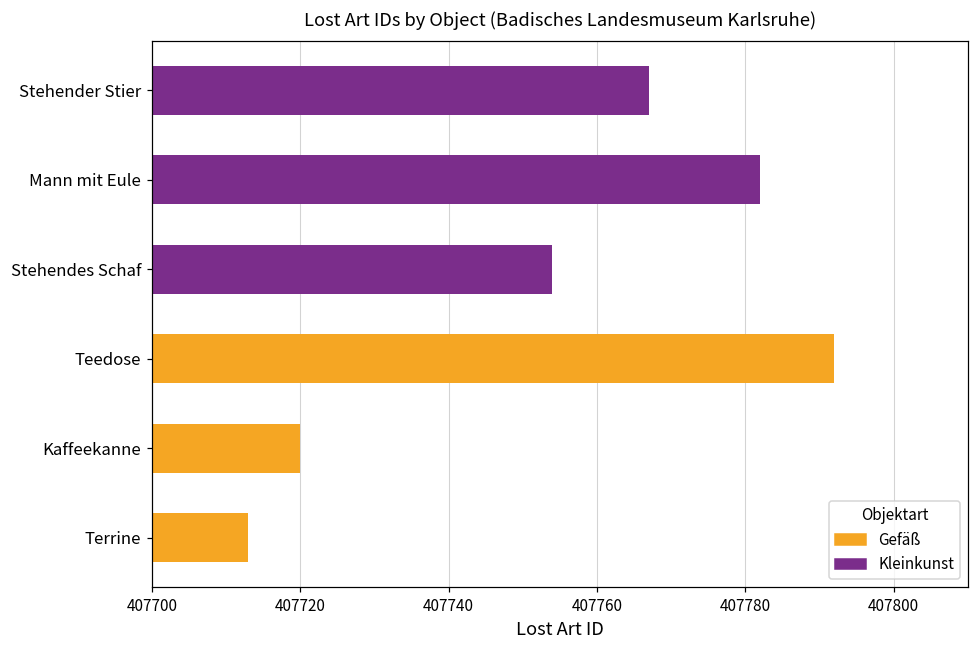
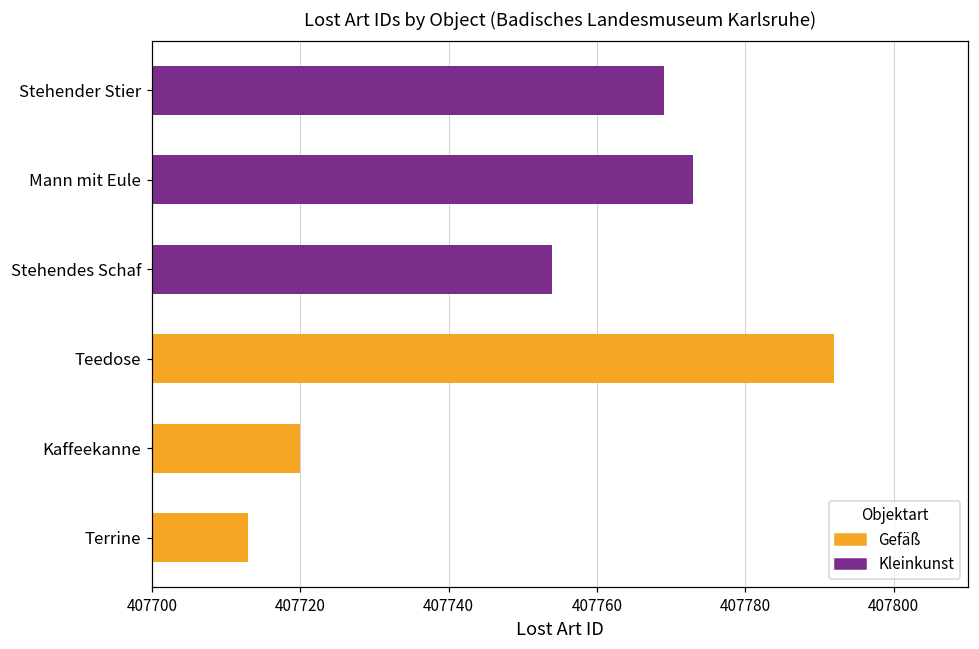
  {
-   "Stehender Stier": 407767,
-   "Mann mit Eule": 407782,
+   "Stehender Stier": 407769,
+   "Mann mit Eule": 407773,
    "Stehendes Schaf": 407754,
    "Teedose": 407792,
    "Kaffeekanne": 407720,
    "Terrine": 407713
  }
